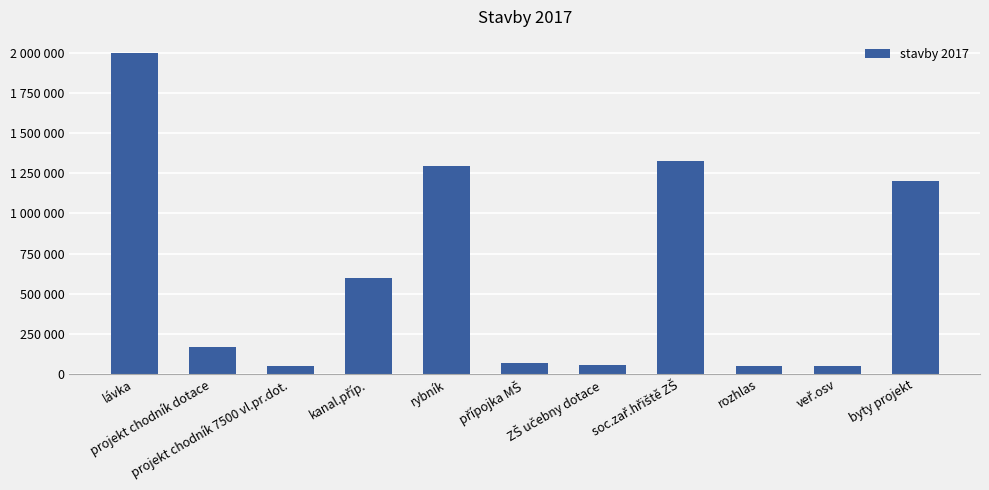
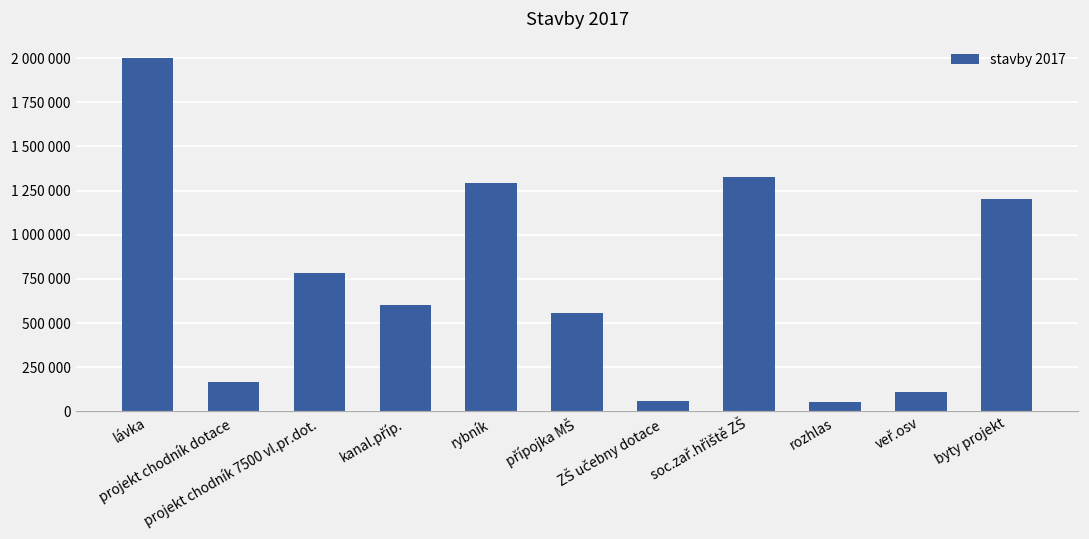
  {
    "lávka": 2000000,
    "projekt chodník dotace": 170000,
-   "projekt chodník 7500 vl.pr.dot.": 50000,
+   "projekt chodník 7500 vl.pr.dot.": 780000,
    "kanal.příp.": 600000,
    "rybník": 1290000,
-   "přípojka MŠ": 70000,
+   "přípojka MŠ": 560000,
    "ZŠ učebny dotace": 60000,
    "soc.zař.hřiště ZŠ": 1330000,
    "rozhlas": 50000,
-   "veř.osv": 50000,
+   "veř.osv": 110000,
    "byty projekt": 1200000
  }
